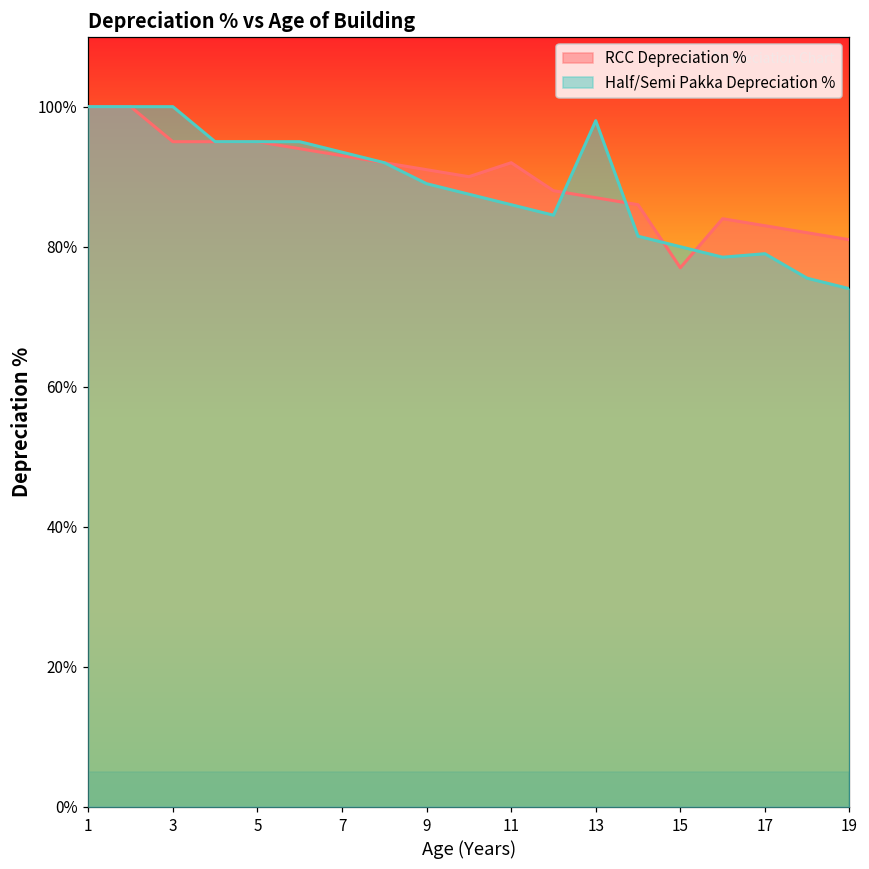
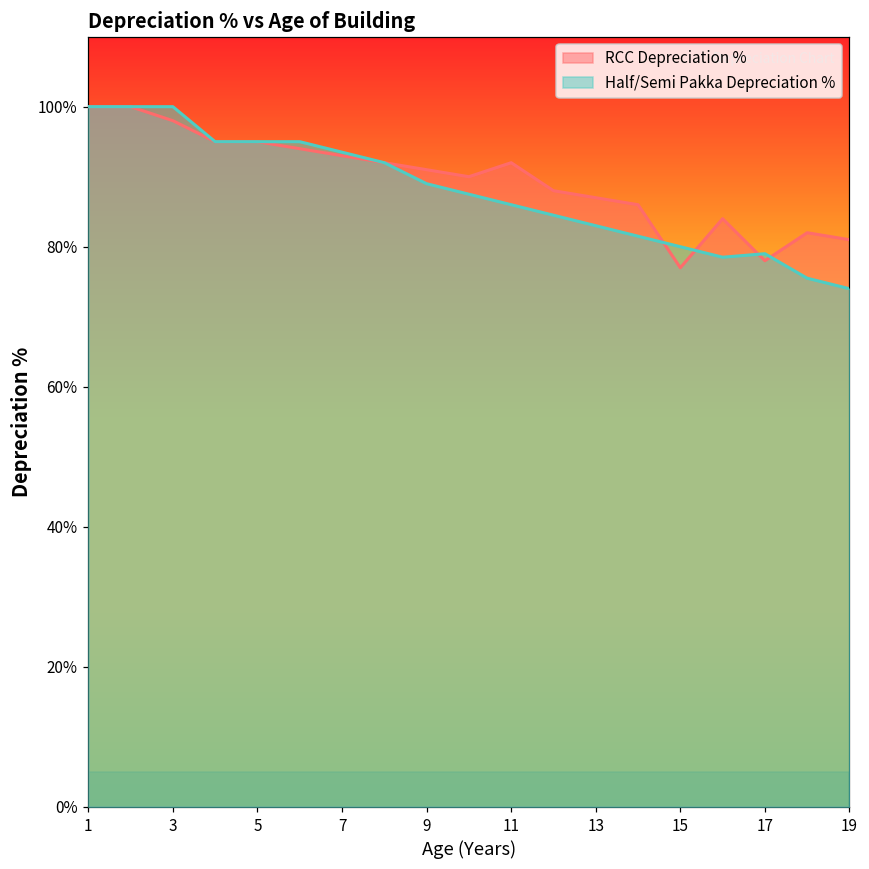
  {
    "RCC Depreciation %": {
-     "3": "95%",
+     "3": "98%",
      "7": "93%",
      "9": "91%",
      "11": "92%",
      "13": "87%",
      "15": "77%",
-     "17": "83%",
+     "17": "78%",
      "19": "81%"
    },
    "Half/Semi Pakka Depreciation %": {
      "3": "100%",
      "7": "94%",
      "9": "89%",
      "11": "86%",
-     "13": "98%",
+     "13": "83%",
      "15": "80%",
      "17": "79%",
      "19": "74%"
    }
  }
